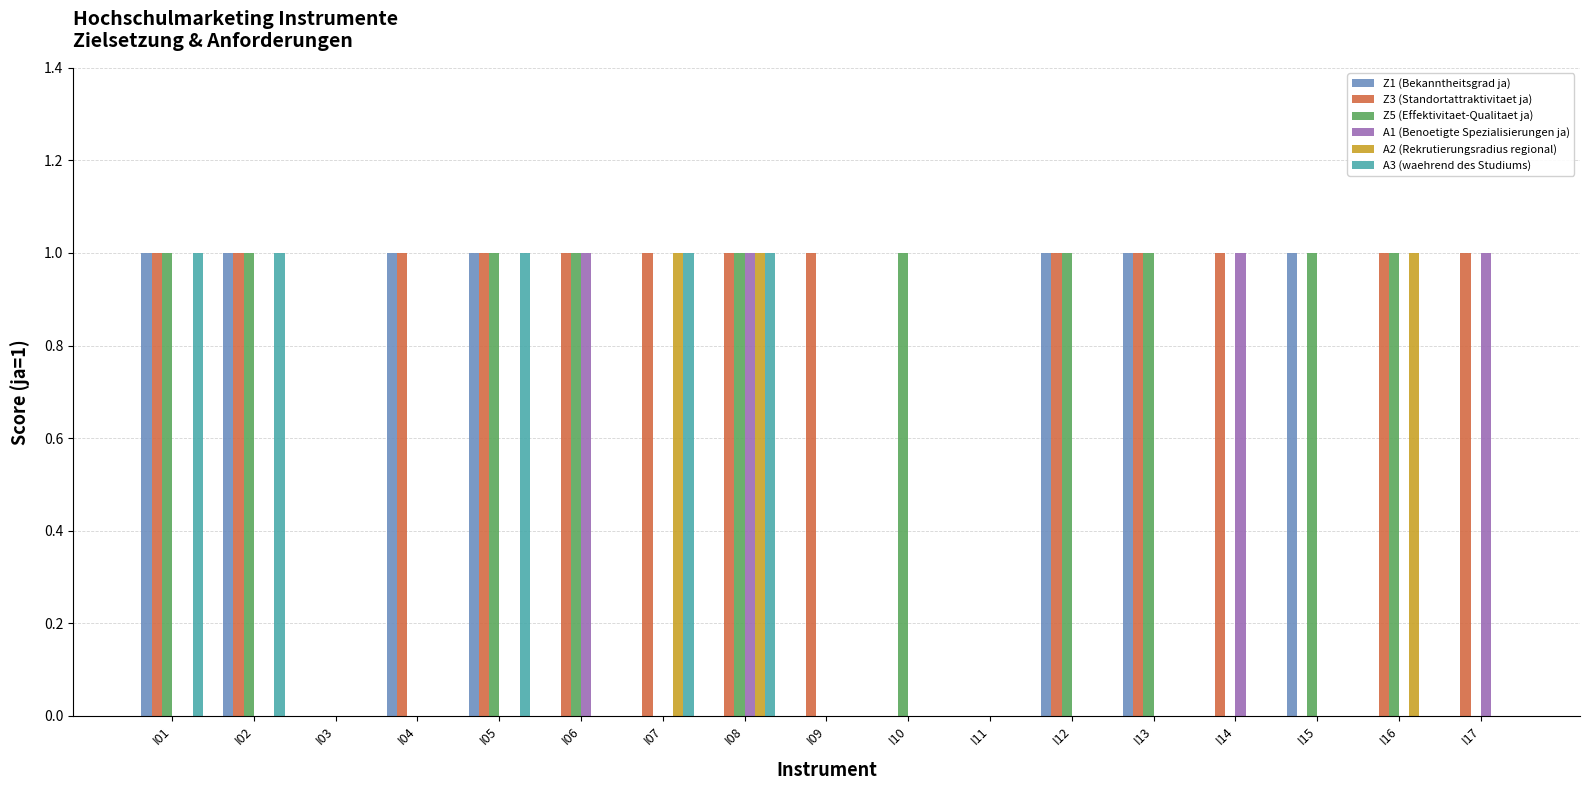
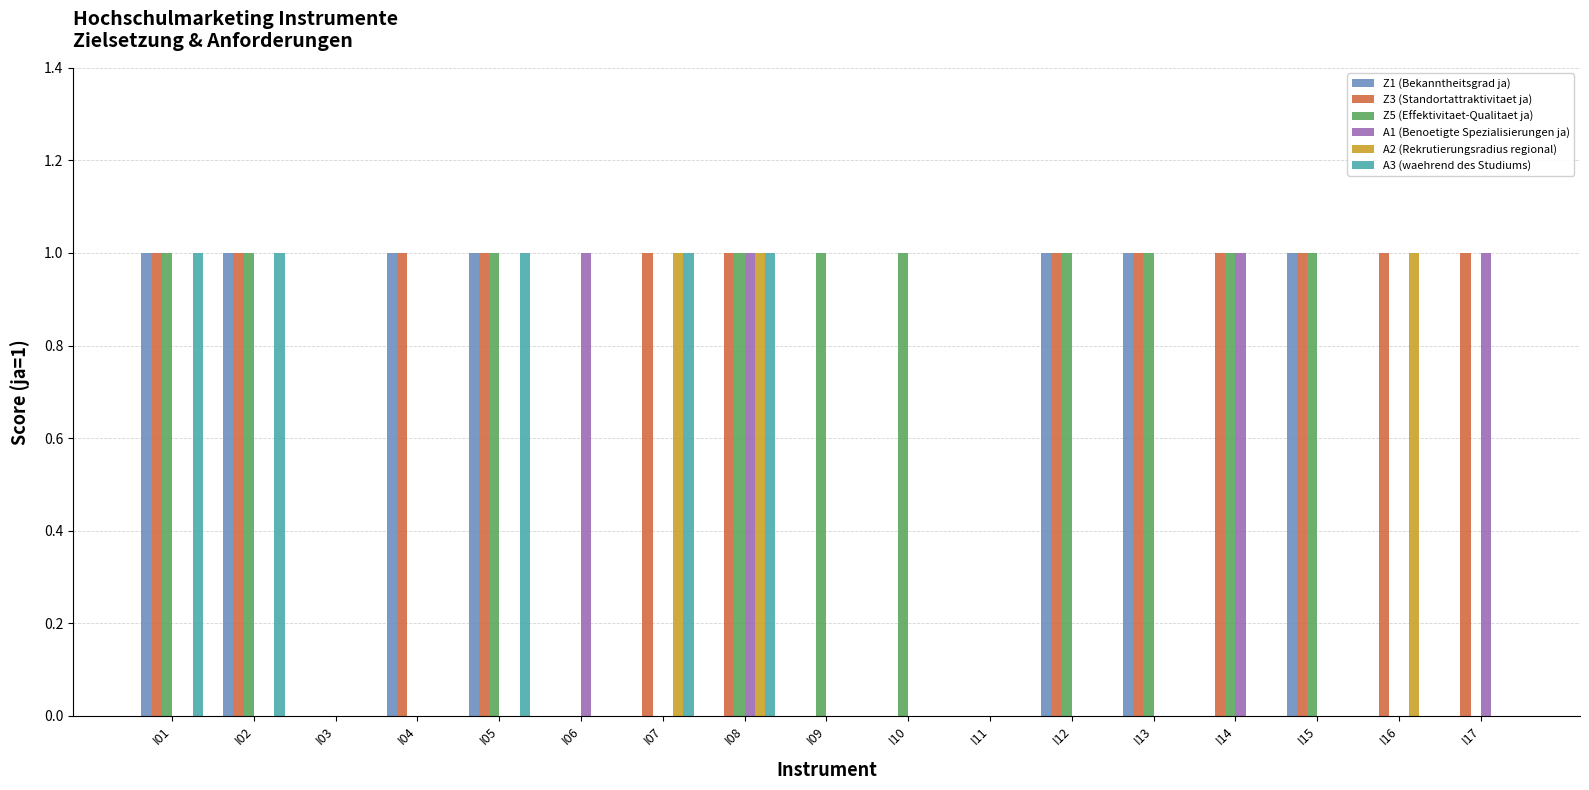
  {
    "Z3 (Standortattraktivitaet ja)": {
      "I01": 1,
      "I02": 1,
      "I03": 0,
      "I04": 1,
      "I05": 1,
-     "I06": 1,
+     "I06": 0,
      "I07": 1,
      "I08": 1,
-     "I09": 1,
+     "I09": 0,
      "I10": 0,
      "I11": 0,
      "I12": 1,
      "I13": 1,
      "I14": 1,
-     "I15": 0,
+     "I15": 1,
      "I16": 1,
      "I17": 1
    },
    "Z5 (Effektivitaet-Qualitaet ja)": {
      "I01": 1,
      "I02": 1,
      "I03": 0,
      "I04": 0,
      "I05": 1,
-     "I06": 1,
+     "I06": 0,
      "I07": 0,
      "I08": 1,
-     "I09": 0,
+     "I09": 1,
      "I10": 1,
      "I11": 0,
      "I12": 1,
      "I13": 1,
-     "I14": 0,
+     "I14": 1,
      "I15": 1,
-     "I16": 1,
+     "I16": 0,
      "I17": 0
    },
    "A2 (Rekrutierungsradius regional)": {
      "I01": 0,
      "I02": 0,
      "I03": 0,
      "I04": 0,
      "I05": 0,
      "I06": 0,
      "I07": 1,
      "I08": 1,
      "I09": 0,
      "I10": 0,
      "I11": 0,
      "I12": 0,
      "I13": 0,
      "I14": 0,
      "I15": 0,
      "I16": 1,
      "I17": 0
    }
  }
